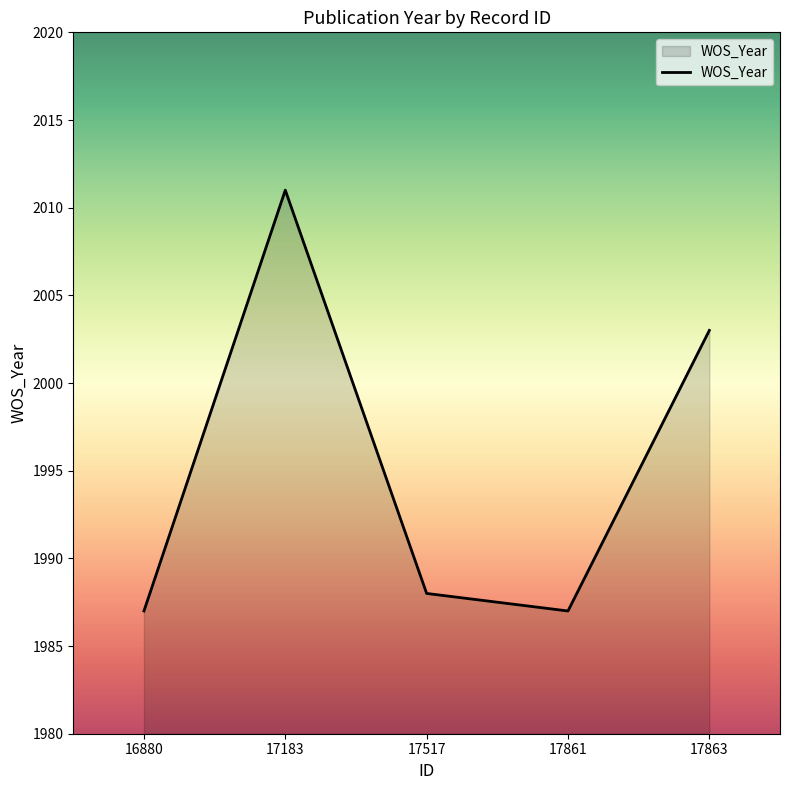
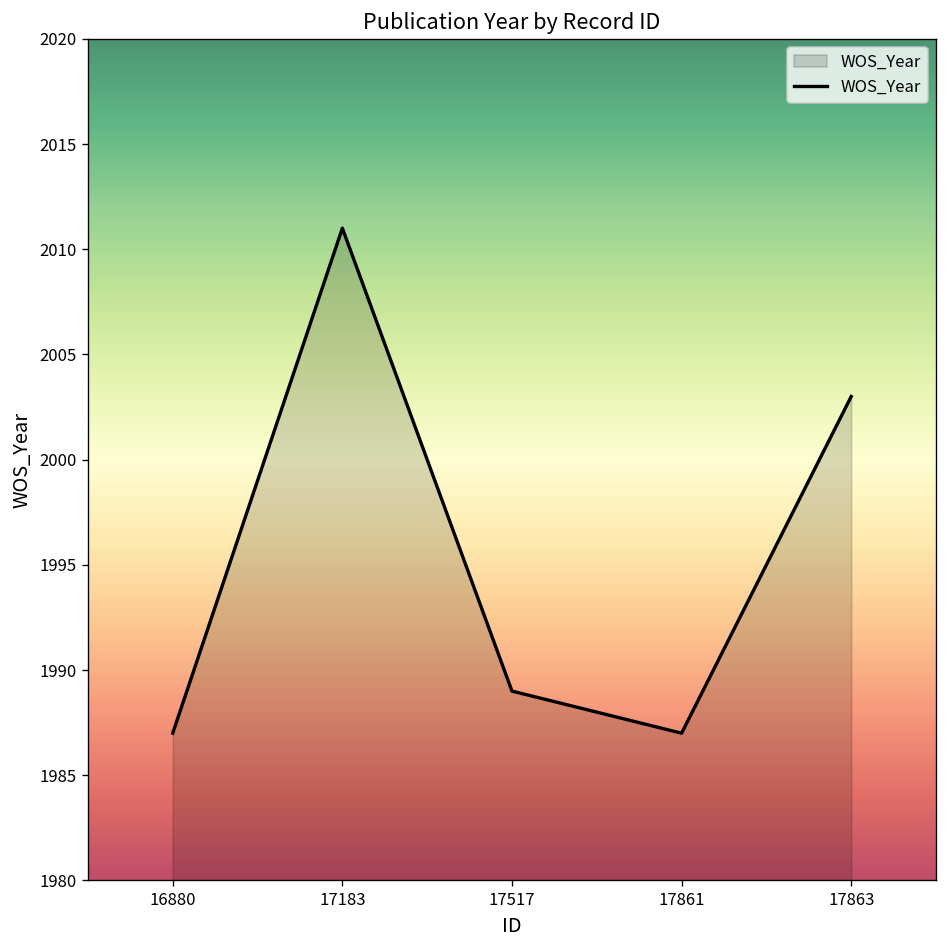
  {
    "16880": 1987,
    "17183": 2011,
-   "17517": 1988,
+   "17517": 1989,
    "17861": 1987,
    "17863": 2003
  }
